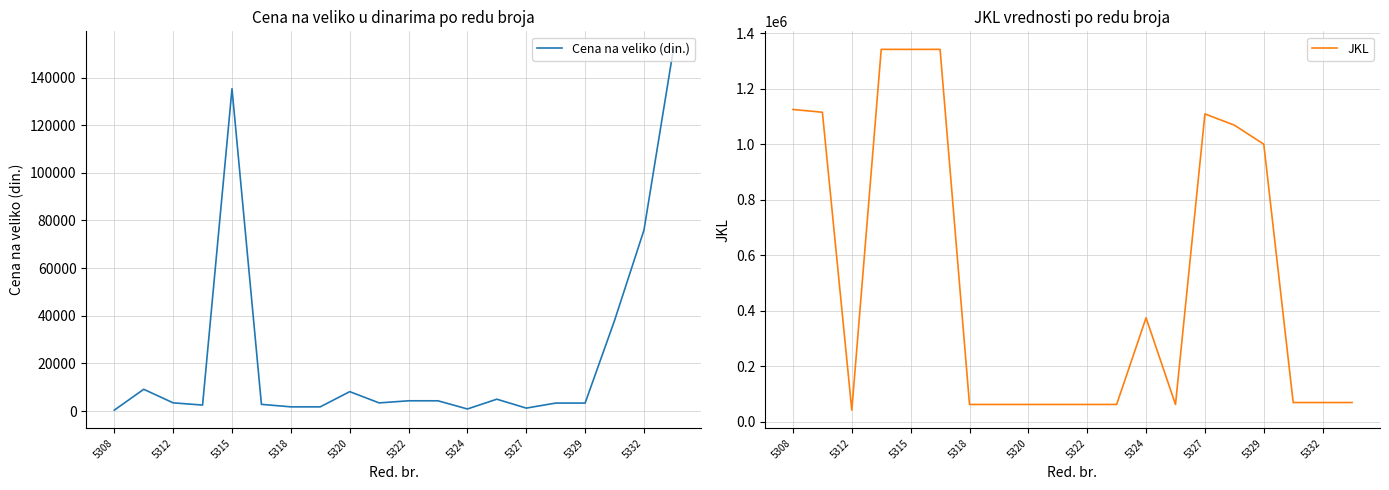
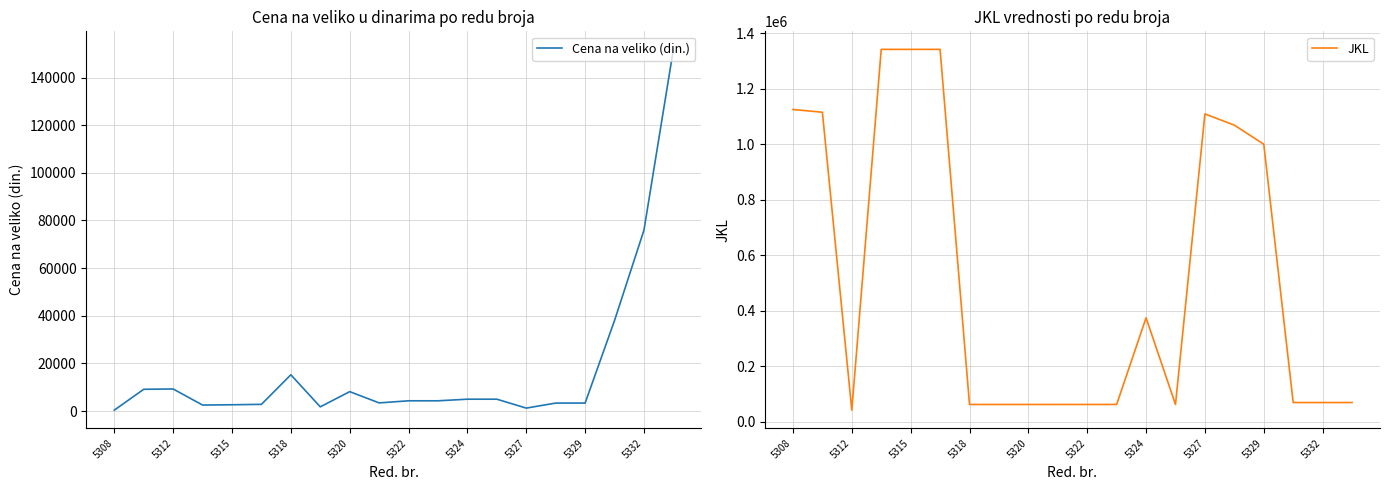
  {
    "Cena na veliko u dinarima po redu broja": {
      "5308": 0,
-     "5312": 3000,
-     "5315": 135000,
-     "5318": 2000,
+     "5312": 9000,
+     "5315": 3000,
+     "5318": 15000,
      "5320": 8000,
      "5322": 4000,
-     "5324": 1000,
+     "5324": 5000,
      "5327": 1000,
      "5329": 3000,
      "5332": 76000
    },
    "JKL vrednosti po redu broja": {
      "5308": 1120000,
      "5312": 40000,
      "5315": 1340000,
      "5318": 60000,
      "5320": 60000,
      "5322": 60000,
      "5324": 370000,
      "5327": 1110000,
      "5329": 1000000,
      "5332": 70000
    }
  }
